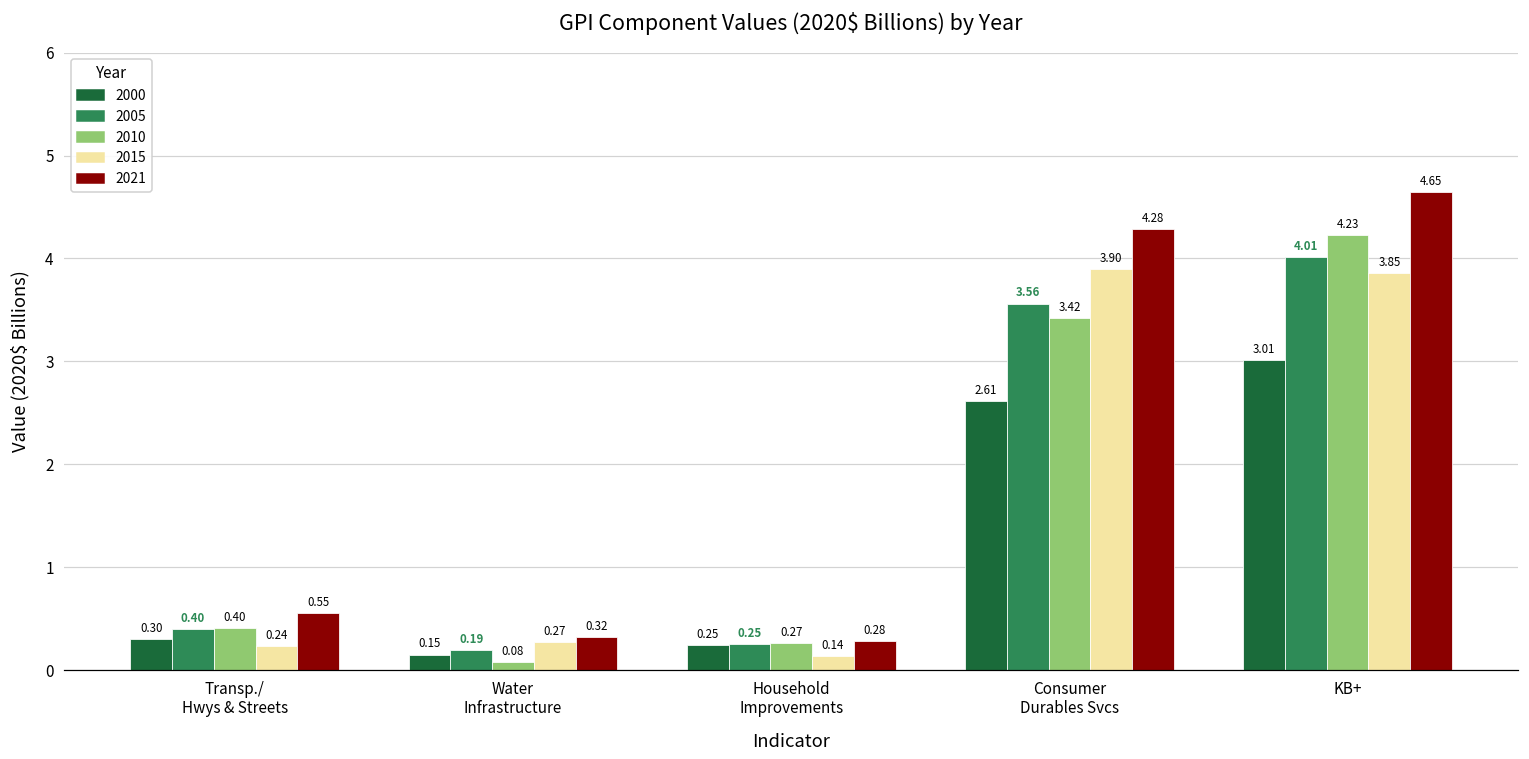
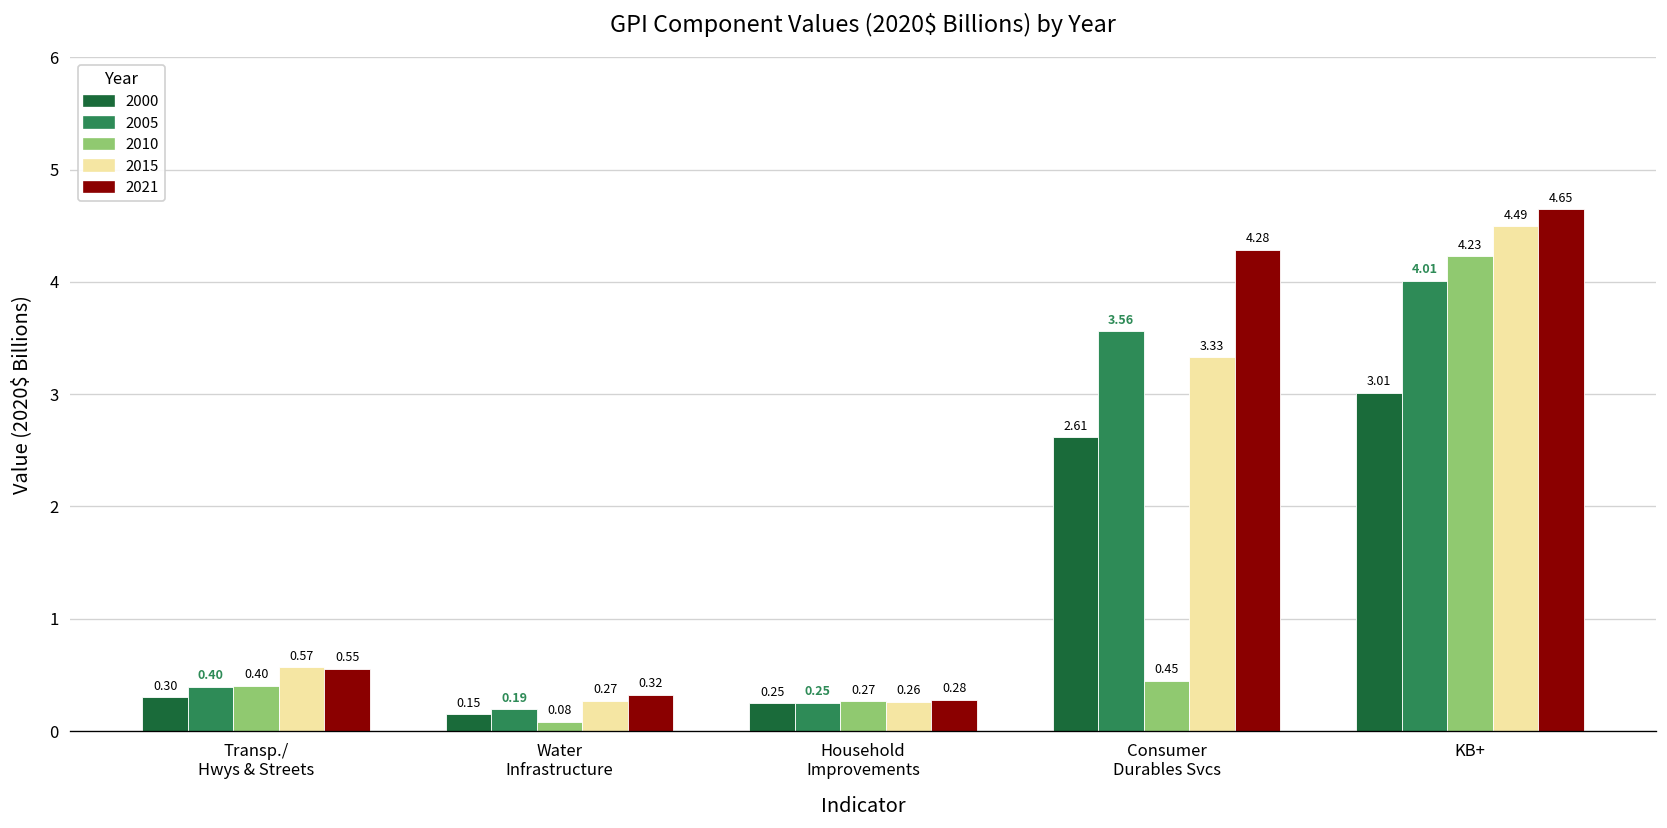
  {
    "2010": {
      "Transp./ Hwys & Streets": 0.40,
      "Water Infrastructure": 0.08,
      "Household Improvements": 0.27,
-     "Consumer Durables Svcs": 3.42,
+     "Consumer Durables Svcs": 0.45,
      "KB+": 4.23
    },
    "2015": {
-     "Transp./ Hwys & Streets": 0.24,
+     "Transp./ Hwys & Streets": 0.57,
      "Water Infrastructure": 0.27,
-     "Household Improvements": 0.14,
-     "Consumer Durables Svcs": 3.90,
-     "KB+": 3.85
+     "Household Improvements": 0.26,
+     "Consumer Durables Svcs": 3.33,
+     "KB+": 4.49
    },
    "2021": {
      "Transp./ Hwys & Streets": 0.55,
      "Water Infrastructure": 0.32,
      "Household Improvements": 0.28,
      "Consumer Durables Svcs": 4.28,
      "KB+": 4.65
    }
  }
